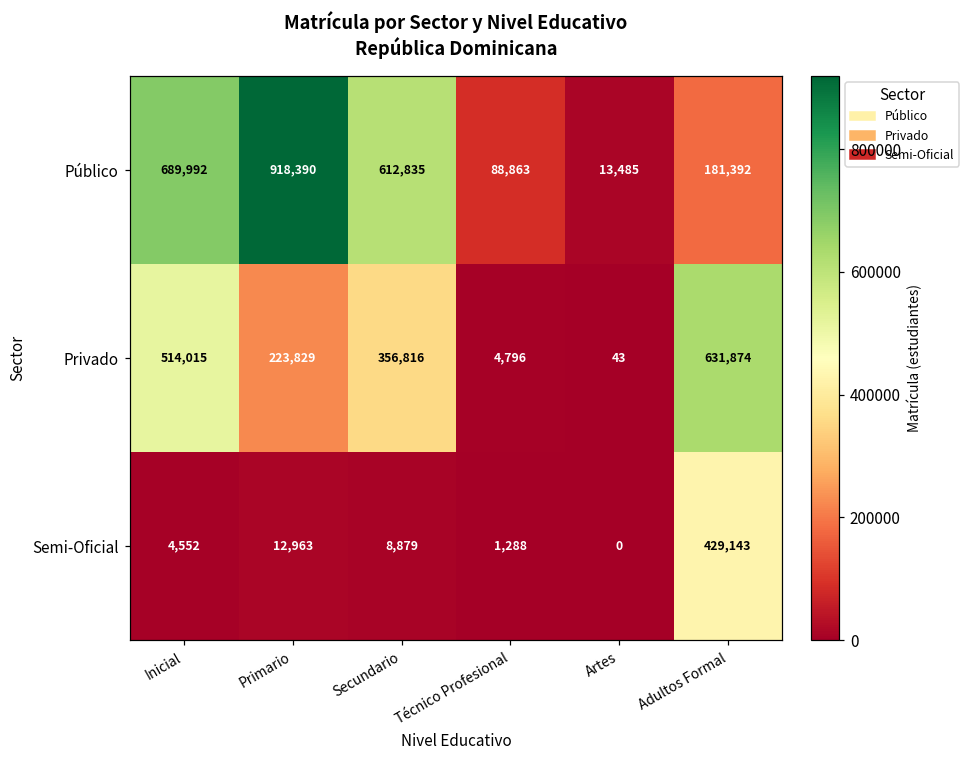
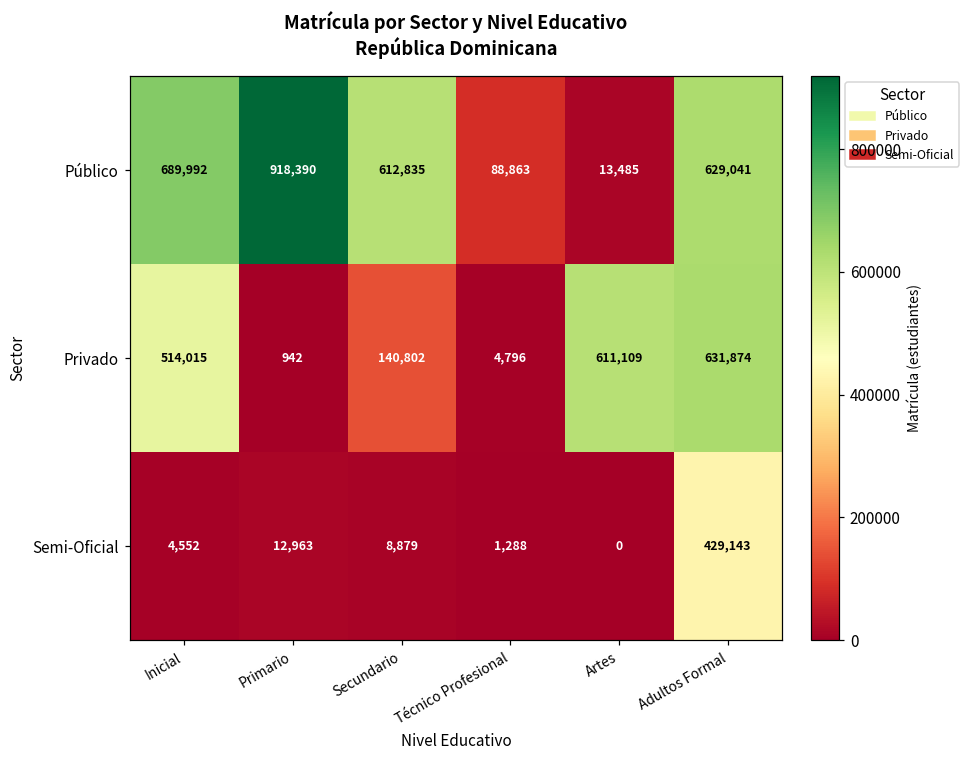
  {
    "Público": {
      "Inicial": "689,992",
      "Primario": "918,390",
      "Secundario": "612,835",
      "Técnico Profesional": "88,863",
      "Artes": "13,485",
-     "Adultos Formal": "181,392"
+     "Adultos Formal": "629,041"
    },
    "Privado": {
      "Inicial": "514,015",
-     "Primario": "223,829",
-     "Secundario": "356,816",
+     "Primario": "942",
+     "Secundario": "140,802",
      "Técnico Profesional": "4,796",
-     "Artes": "43",
+     "Artes": "611,109",
      "Adultos Formal": "631,874"
    },
    "Semi-Oficial": {
      "Inicial": "4,552",
      "Primario": "12,963",
      "Secundario": "8,879",
      "Técnico Profesional": "1,288",
      "Artes": "0",
      "Adultos Formal": "429,143"
    }
  }
